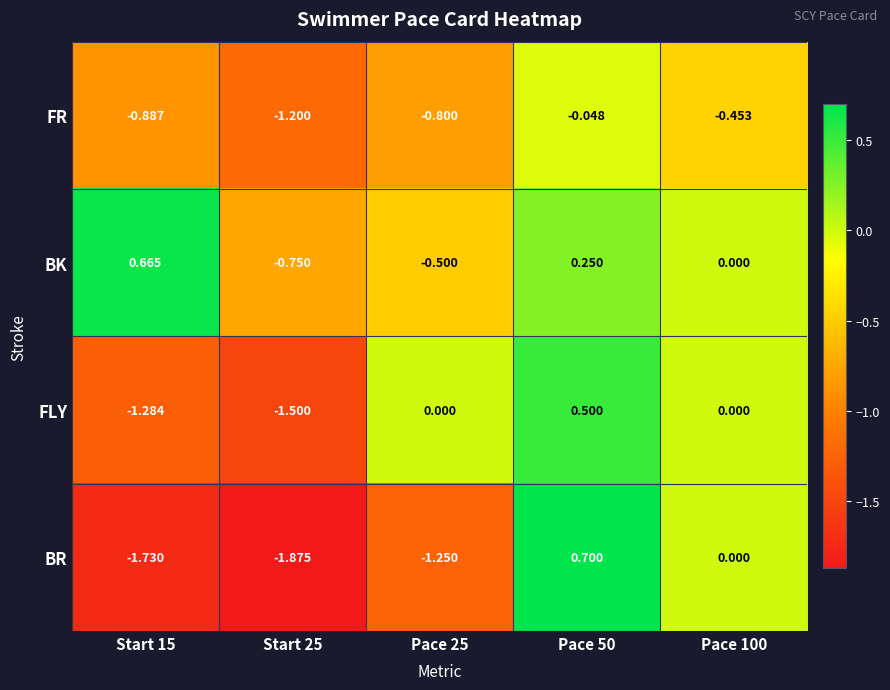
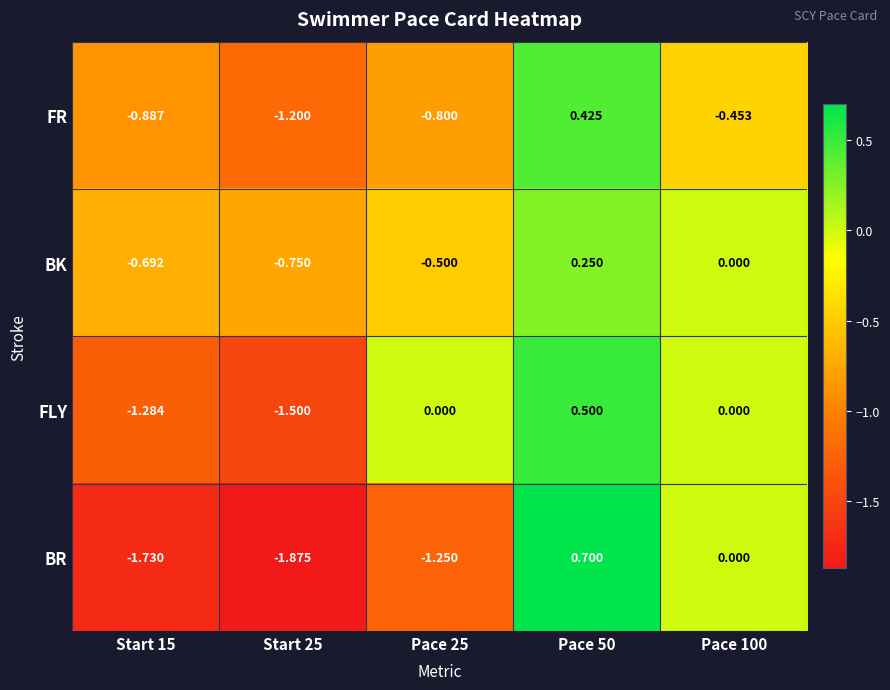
  {
    "FR": {
      "Start 15": -0.887,
      "Start 25": -1.200,
      "Pace 25": -0.800,
-     "Pace 50": -0.048,
+     "Pace 50": 0.425,
      "Pace 100": -0.453
    },
    "BK": {
-     "Start 15": 0.665,
+     "Start 15": -0.692,
      "Start 25": -0.750,
      "Pace 25": -0.500,
      "Pace 50": 0.250,
      "Pace 100": 0.000
    },
    "FLY": {
      "Start 15": -1.284,
      "Start 25": -1.500,
      "Pace 25": 0.000,
      "Pace 50": 0.500,
      "Pace 100": 0.000
    },
    "BR": {
      "Start 15": -1.730,
      "Start 25": -1.875,
      "Pace 25": -1.250,
      "Pace 50": 0.700,
      "Pace 100": 0.000
    }
  }
